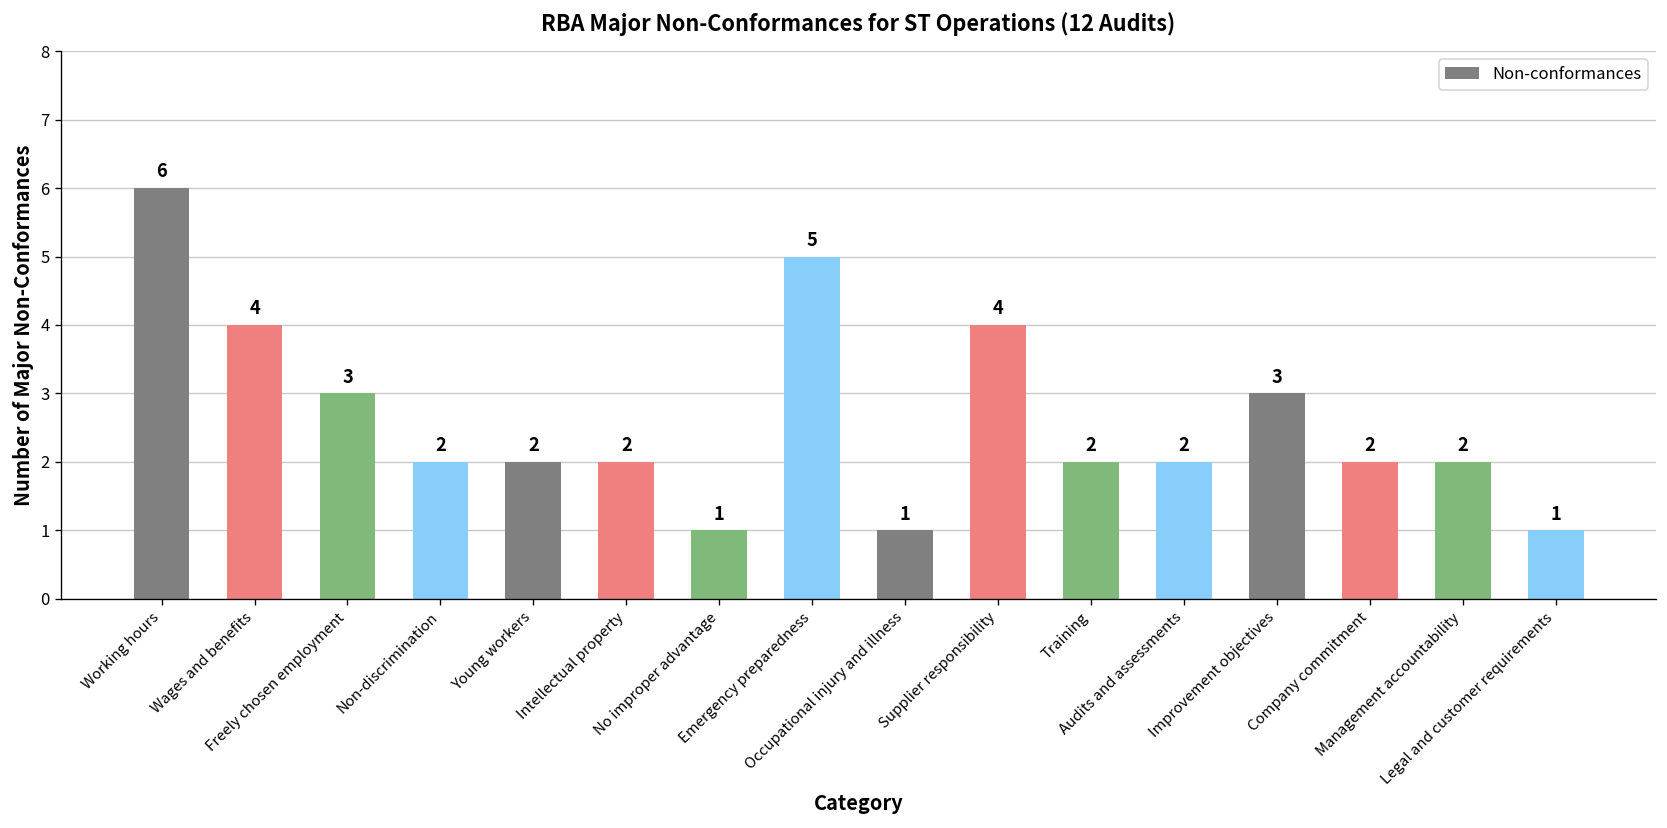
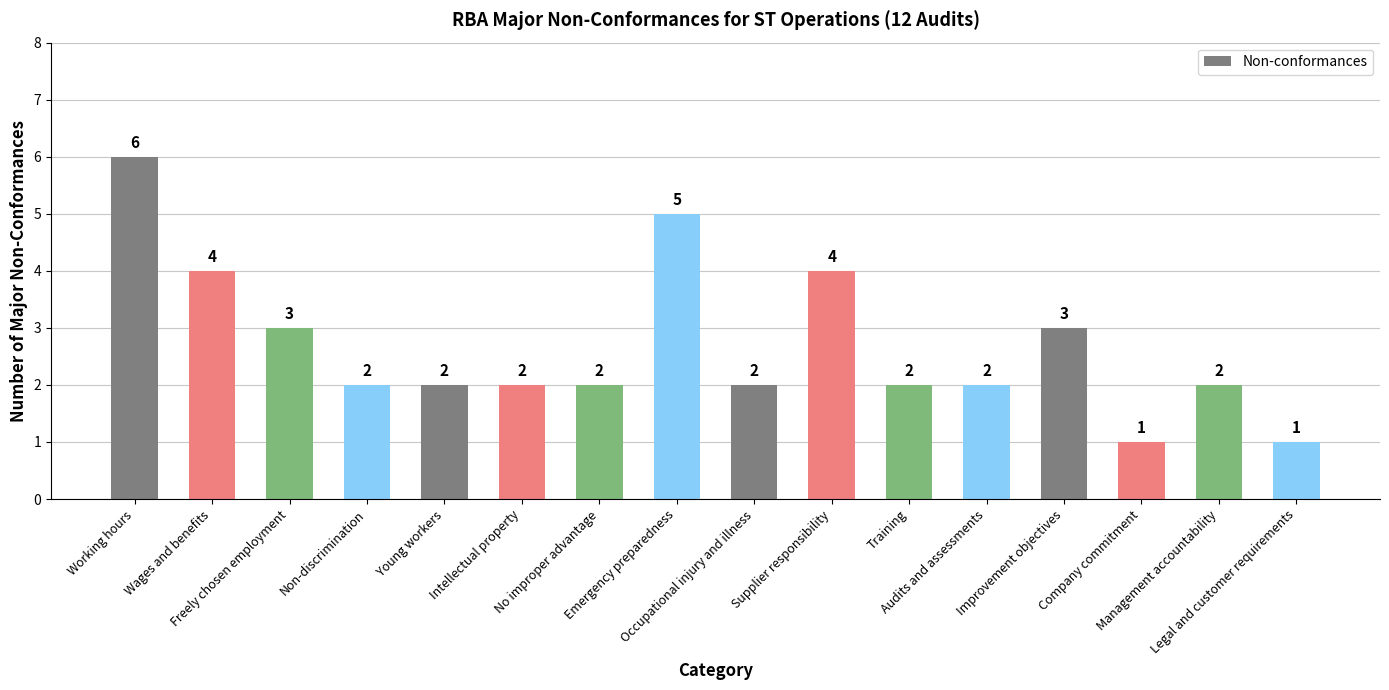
  {
    "Working hours": 6,
    "Wages and benefits": 4,
    "Freely chosen employment": 3,
    "Non-discrimination": 2,
    "Young workers": 2,
    "Intellectual property": 2,
-   "No improper advantage": 1,
+   "No improper advantage": 2,
    "Emergency preparedness": 5,
-   "Occupational injury and illness": 1,
+   "Occupational injury and illness": 2,
    "Supplier responsibility": 4,
    "Training": 2,
    "Audits and assessments": 2,
    "Improvement objectives": 3,
-   "Company commitment": 2,
+   "Company commitment": 1,
    "Management accountability": 2,
    "Legal and customer requirements": 1
  }
